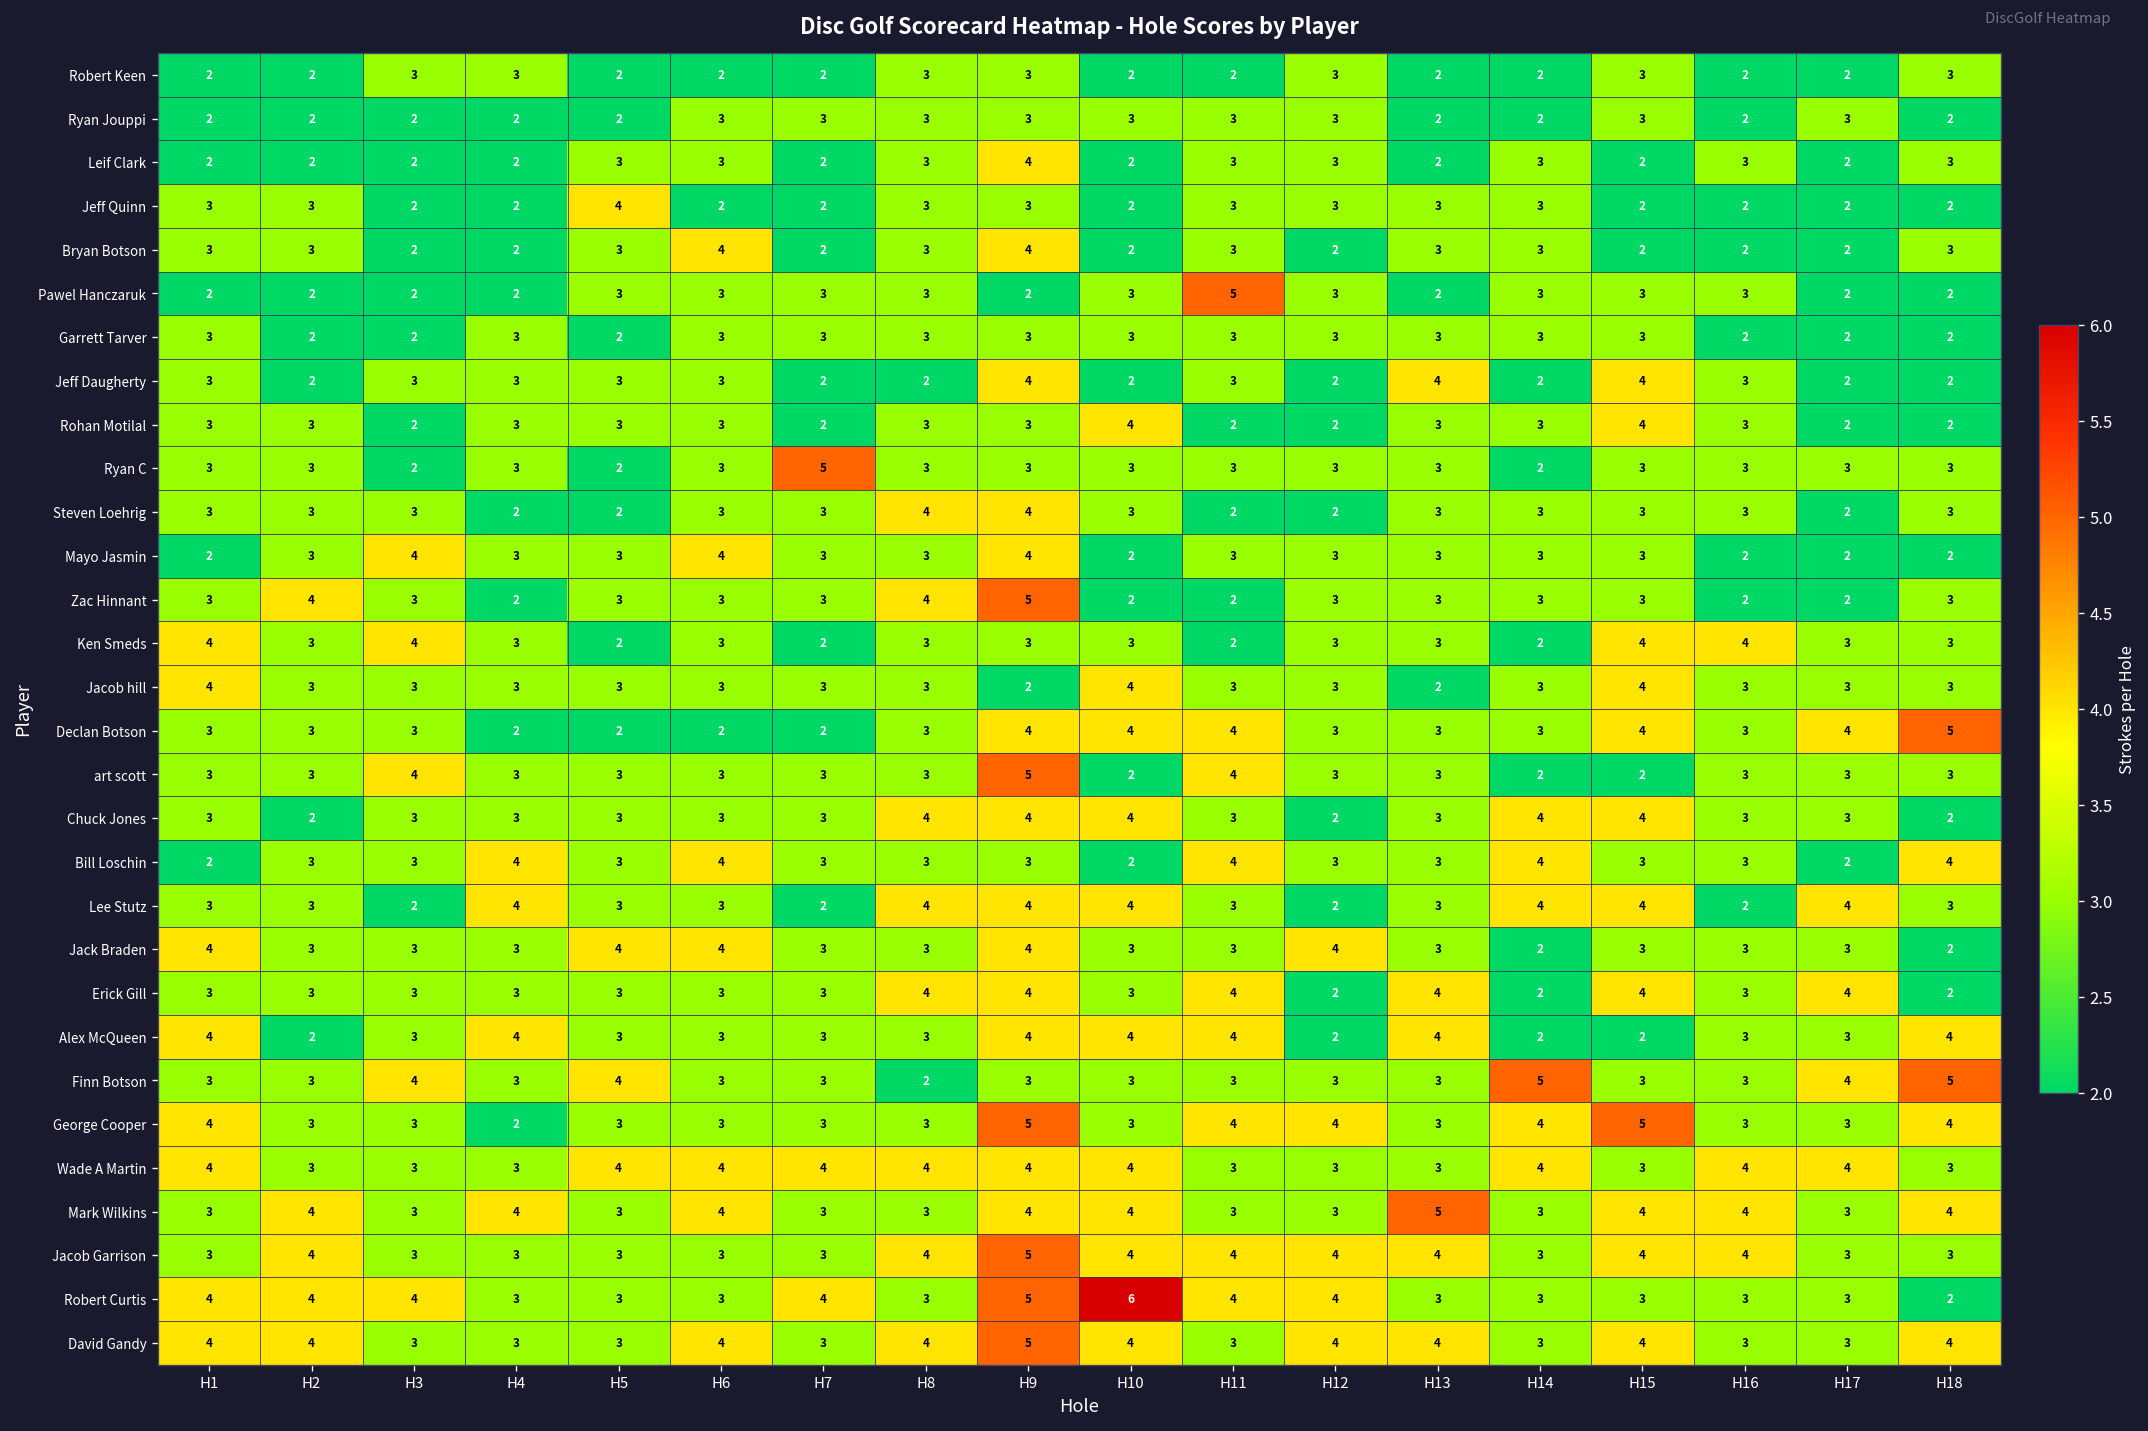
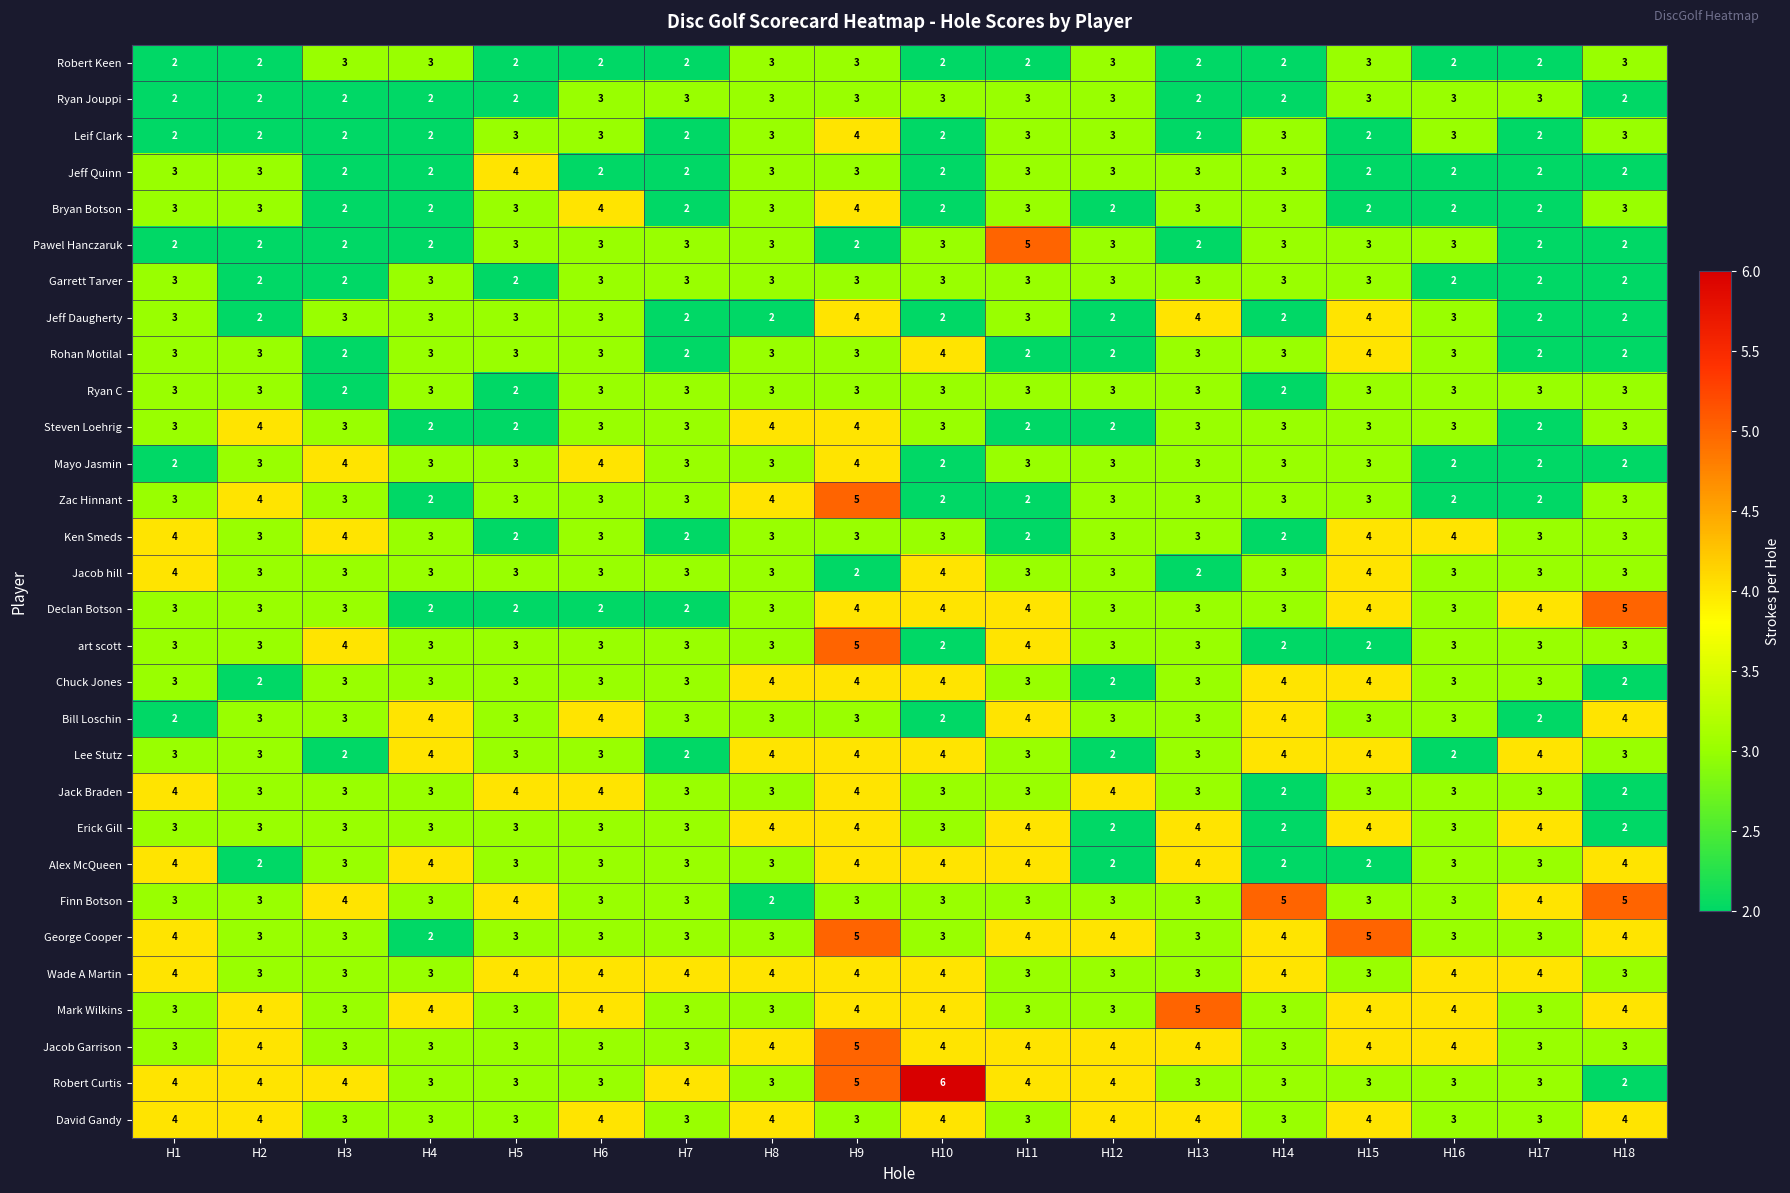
  {
    "Ryan Jouppi": {
      "H1": 2,
      "H2": 2,
      "H3": 2,
      "H4": 2,
      "H5": 2,
      "H6": 3,
      "H7": 3,
      "H8": 3,
      "H9": 3,
      "H10": 3,
      "H11": 3,
      "H12": 3,
      "H13": 2,
      "H14": 2,
      "H15": 3,
-     "H16": 2,
+     "H16": 3,
      "H17": 3,
      "H18": 2
    },
    "Ryan C": {
      "H1": 3,
      "H2": 3,
      "H3": 2,
      "H4": 3,
      "H5": 2,
      "H6": 3,
-     "H7": 5,
+     "H7": 3,
      "H8": 3,
      "H9": 3,
      "H10": 3,
      "H11": 3,
      "H12": 3,
      "H13": 3,
      "H14": 2,
      "H15": 3,
      "H16": 3,
      "H17": 3,
      "H18": 3
    },
    "Steven Loehrig": {
      "H1": 3,
-     "H2": 3,
+     "H2": 4,
      "H3": 3,
      "H4": 2,
      "H5": 2,
      "H6": 3,
      "H7": 3,
      "H8": 4,
      "H9": 4,
      "H10": 3,
      "H11": 2,
      "H12": 2,
      "H13": 3,
      "H14": 3,
      "H15": 3,
      "H16": 3,
      "H17": 2,
      "H18": 3
    },
    "David Gandy": {
      "H1": 4,
      "H2": 4,
      "H3": 3,
      "H4": 3,
      "H5": 3,
      "H6": 4,
      "H7": 3,
      "H8": 4,
-     "H9": 5,
+     "H9": 3,
      "H10": 4,
      "H11": 3,
      "H12": 4,
      "H13": 4,
      "H14": 3,
      "H15": 4,
      "H16": 3,
      "H17": 3,
      "H18": 4
    }
  }
